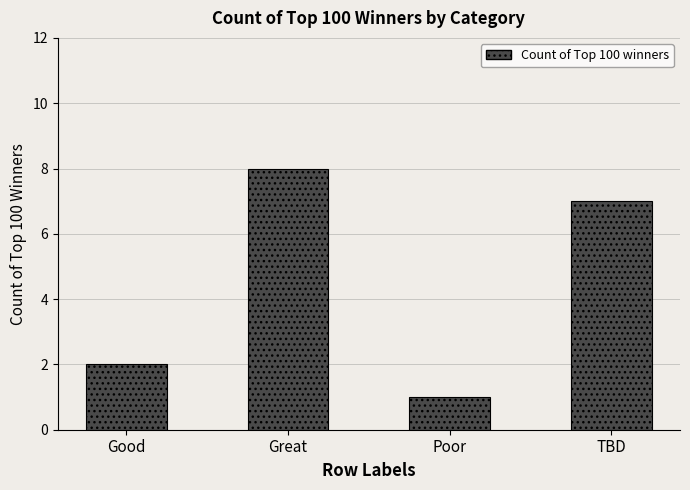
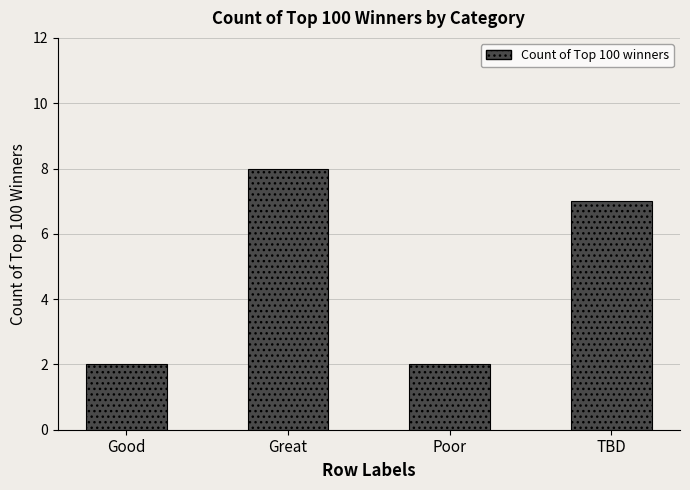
  {
    "Good": 2,
    "Great": 8,
-   "Poor": 1,
+   "Poor": 2,
    "TBD": 7
  }
